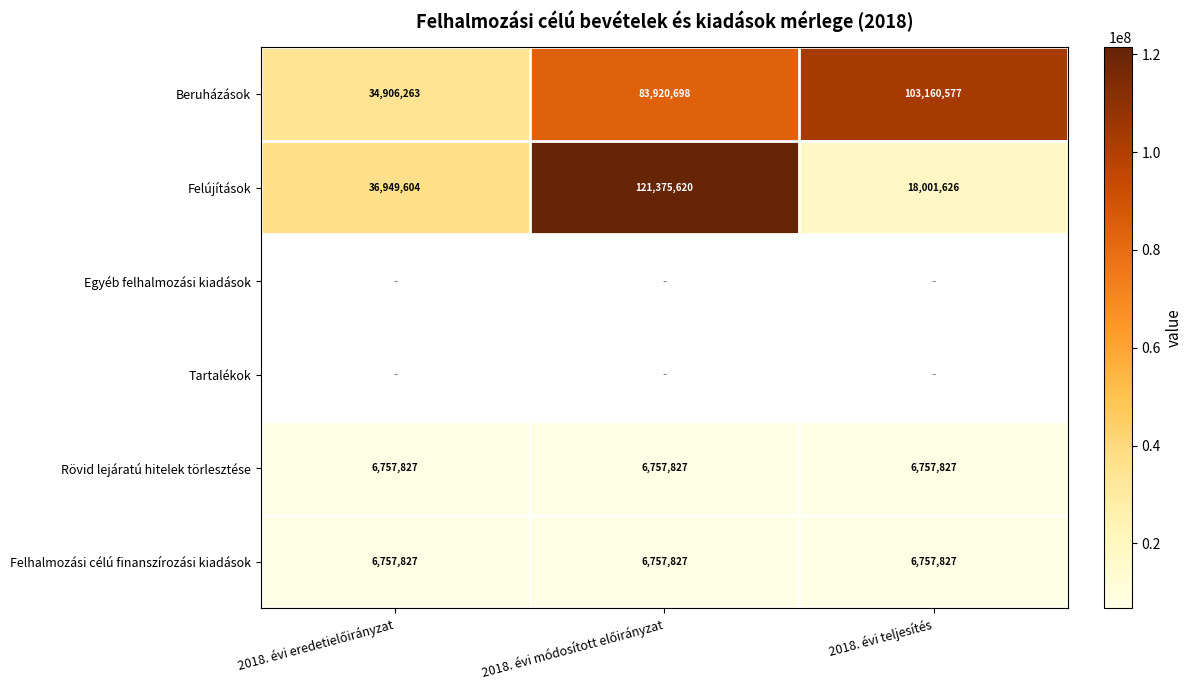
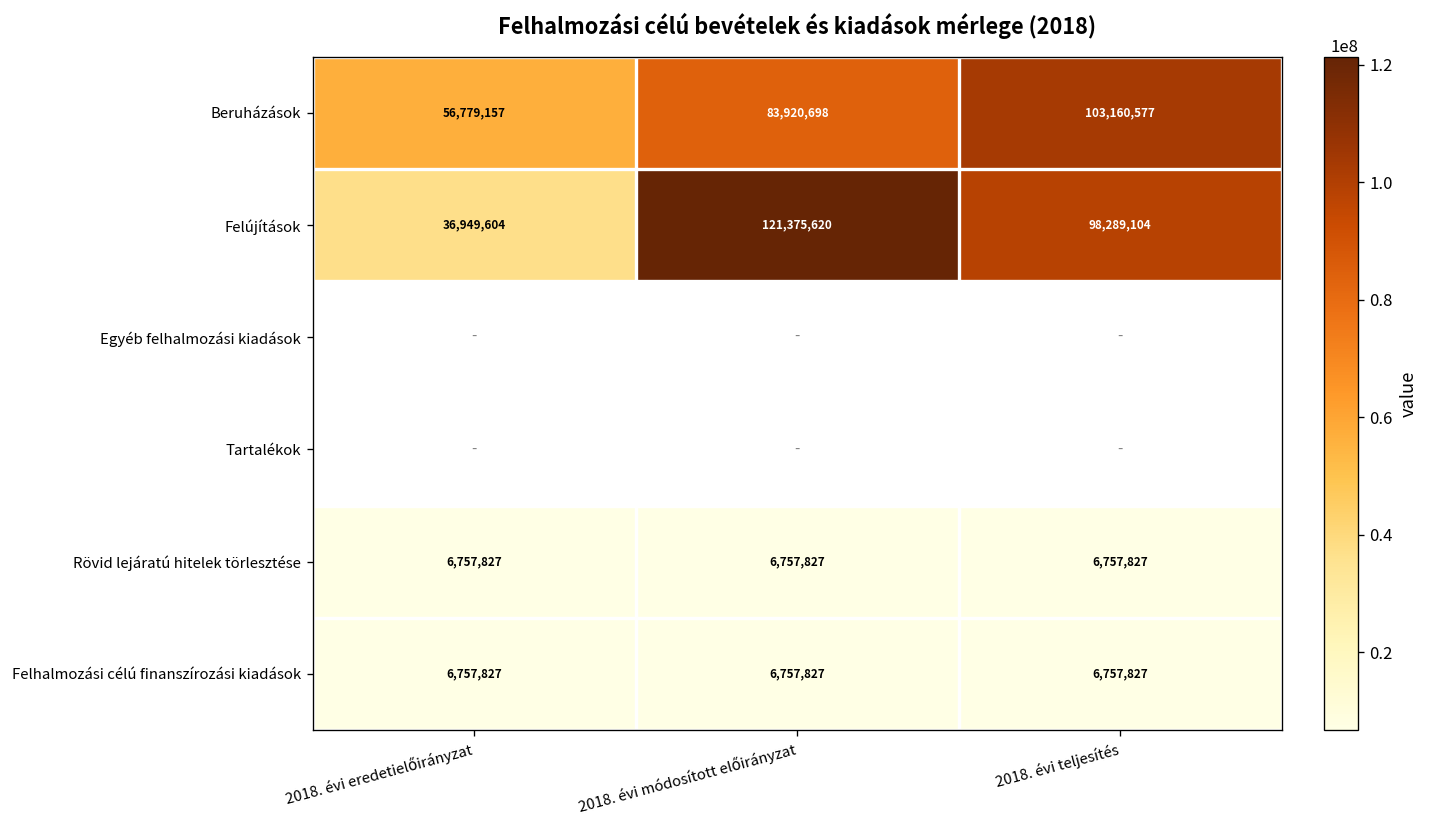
  {
    "Beruházások": {
-     "2018. évi eredetielőirányzat": "34,906,263",
+     "2018. évi eredetielőirányzat": "56,779,157",
      "2018. évi módosított előirányzat": "83,920,698",
      "2018. évi teljesítés": "103,160,577"
    },
    "Felújítások": {
      "2018. évi eredetielőirányzat": "36,949,604",
      "2018. évi módosított előirányzat": "121,375,620",
-     "2018. évi teljesítés": "18,001,626"
+     "2018. évi teljesítés": "98,289,104"
    },
    "Rövid lejáratú hitelek törlesztése": {
      "2018. évi eredetielőirányzat": "6,757,827",
      "2018. évi módosított előirányzat": "6,757,827",
      "2018. évi teljesítés": "6,757,827"
    },
    "Felhalmozási célú finanszírozási kiadások": {
      "2018. évi eredetielőirányzat": "6,757,827",
      "2018. évi módosított előirányzat": "6,757,827",
      "2018. évi teljesítés": "6,757,827"
    }
  }
